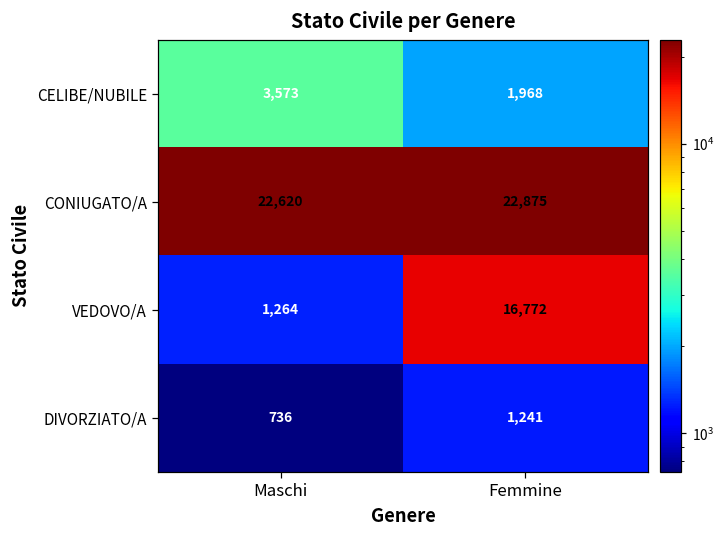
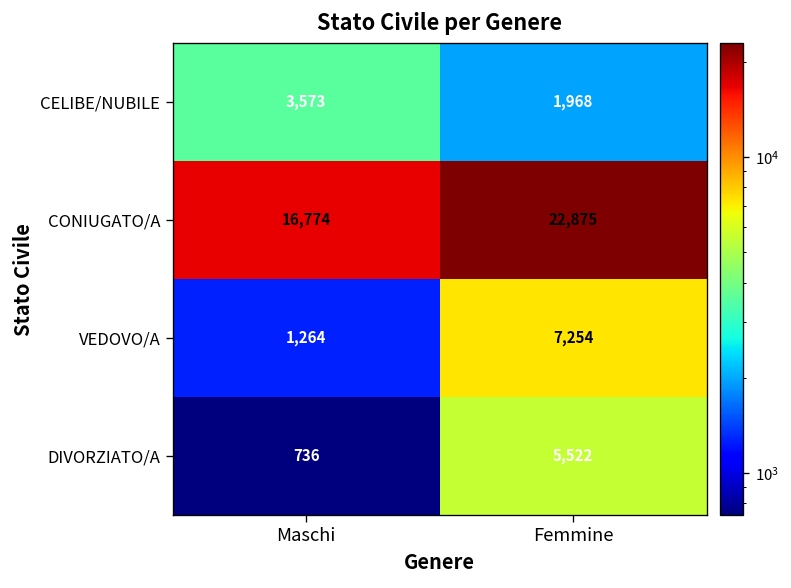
  {
    "CELIBE/NUBILE": {
      "Maschi": "3,573",
      "Femmine": "1,968"
    },
    "CONIUGATO/A": {
-     "Maschi": "22,620",
+     "Maschi": "16,774",
      "Femmine": "22,875"
    },
    "VEDOVO/A": {
      "Maschi": "1,264",
-     "Femmine": "16,772"
+     "Femmine": "7,254"
    },
    "DIVORZIATO/A": {
      "Maschi": "736",
-     "Femmine": "1,241"
+     "Femmine": "5,522"
    }
  }
